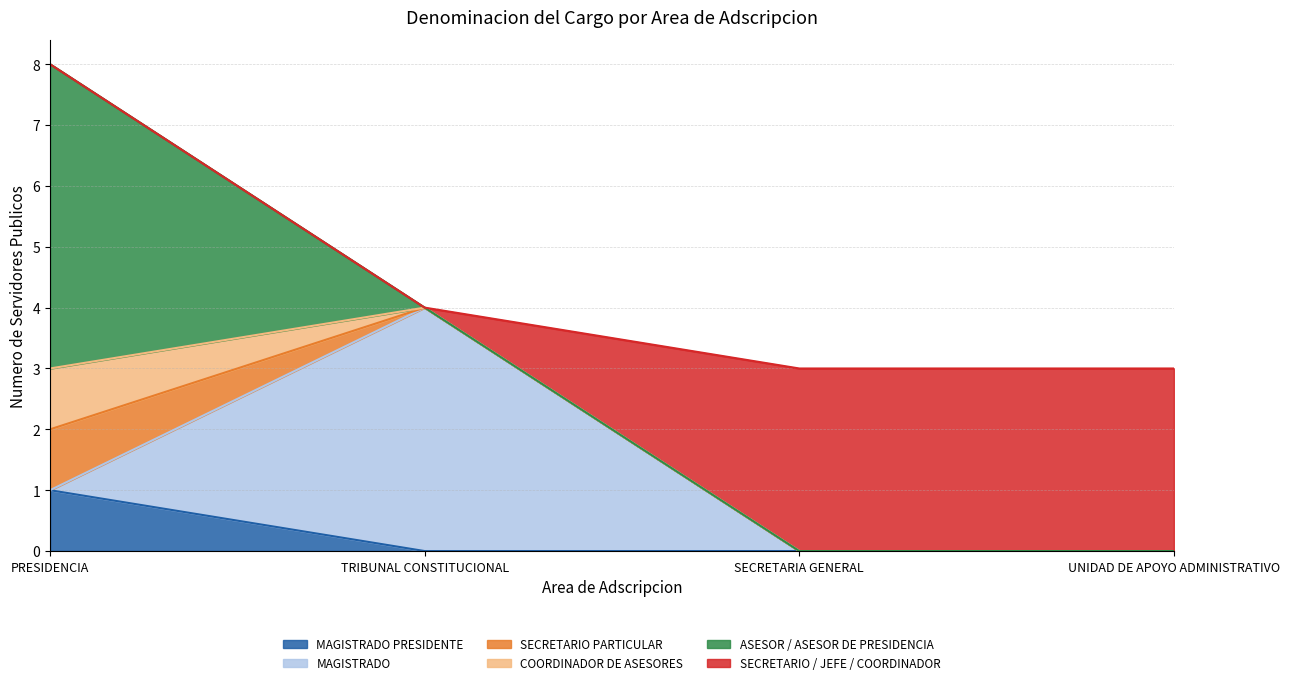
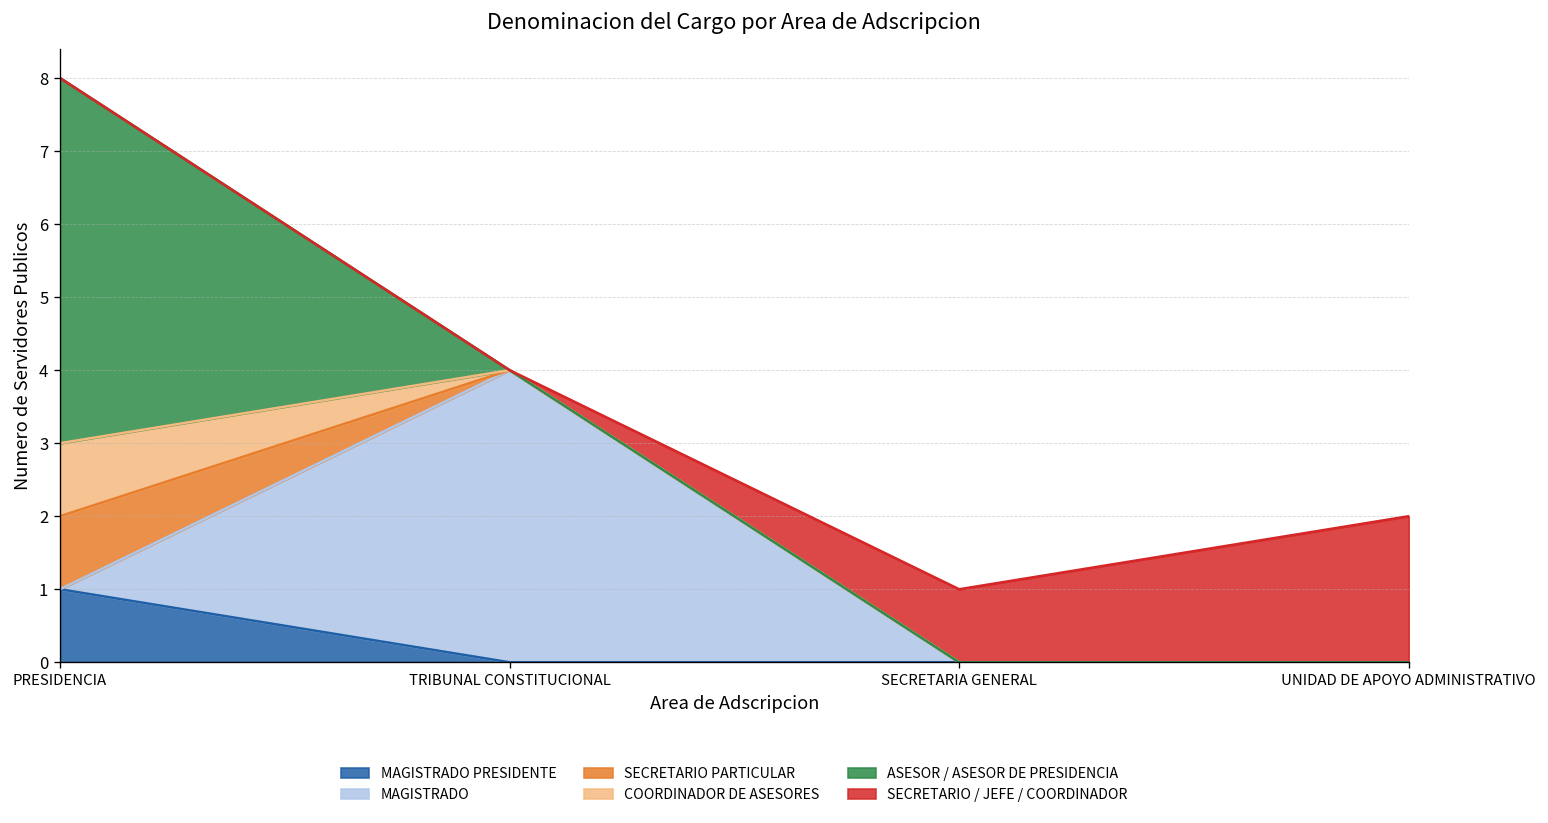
  {
    "MAGISTRADO PRESIDENTE": {
      "TRIBUNAL CONSTITUCIONAL": 0
    },
    "SECRETARIO PARTICULAR": {
      "PRESIDENCIA": 2
    },
    "COORDINADOR DE ASESORES": {
      "PRESIDENCIA": 1
    },
    "SECRETARIO / JEFE / COORDINADOR": {
-     "SECRETARIA GENERAL": 3,
-     "UNIDAD DE APOYO ADMINISTRATIVO": 3
+     "SECRETARIA GENERAL": 1,
+     "UNIDAD DE APOYO ADMINISTRATIVO": 2
    }
  }
